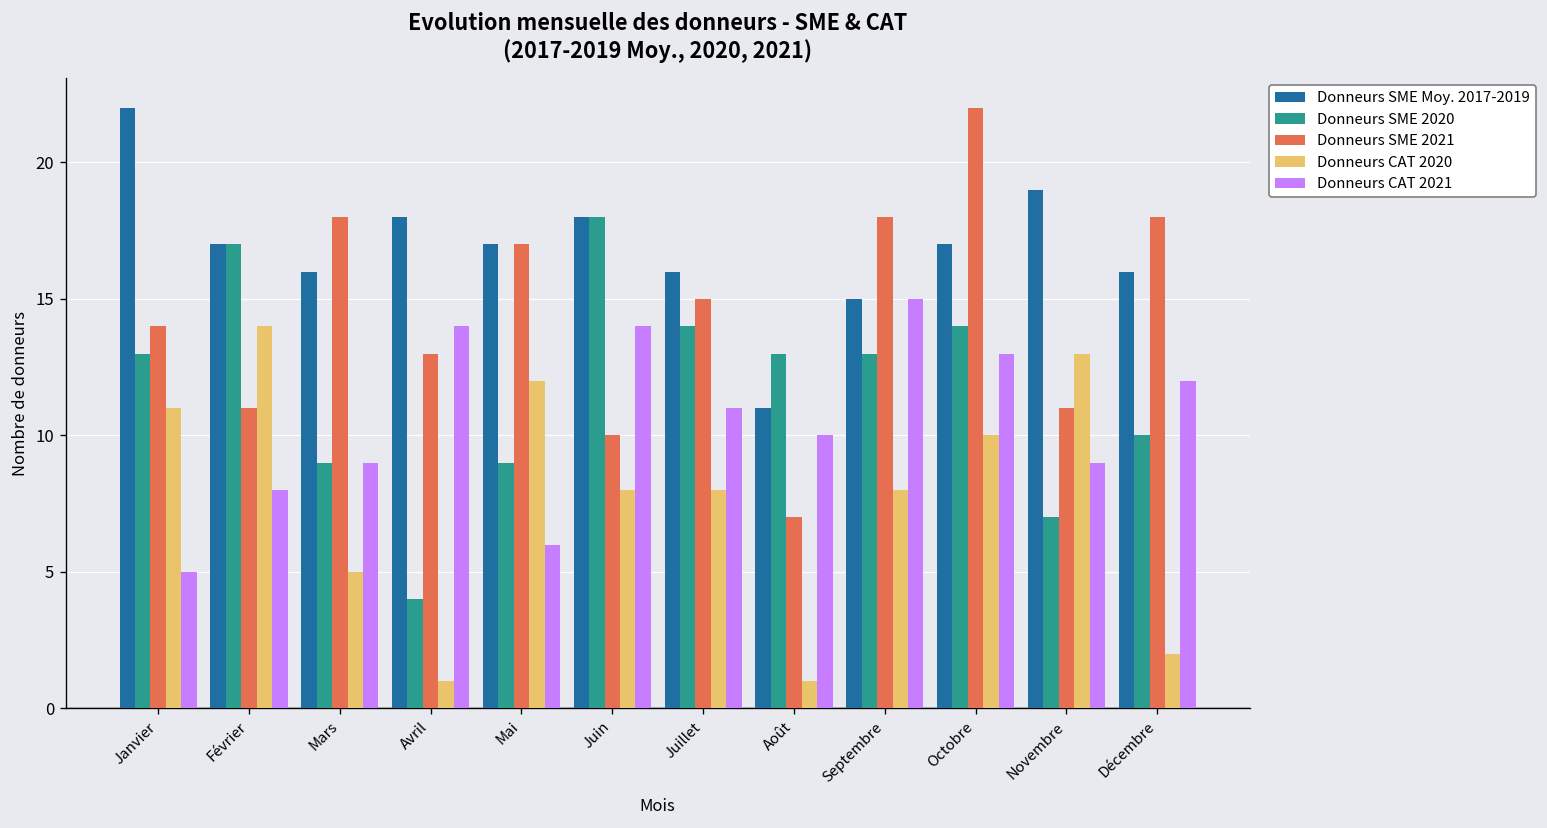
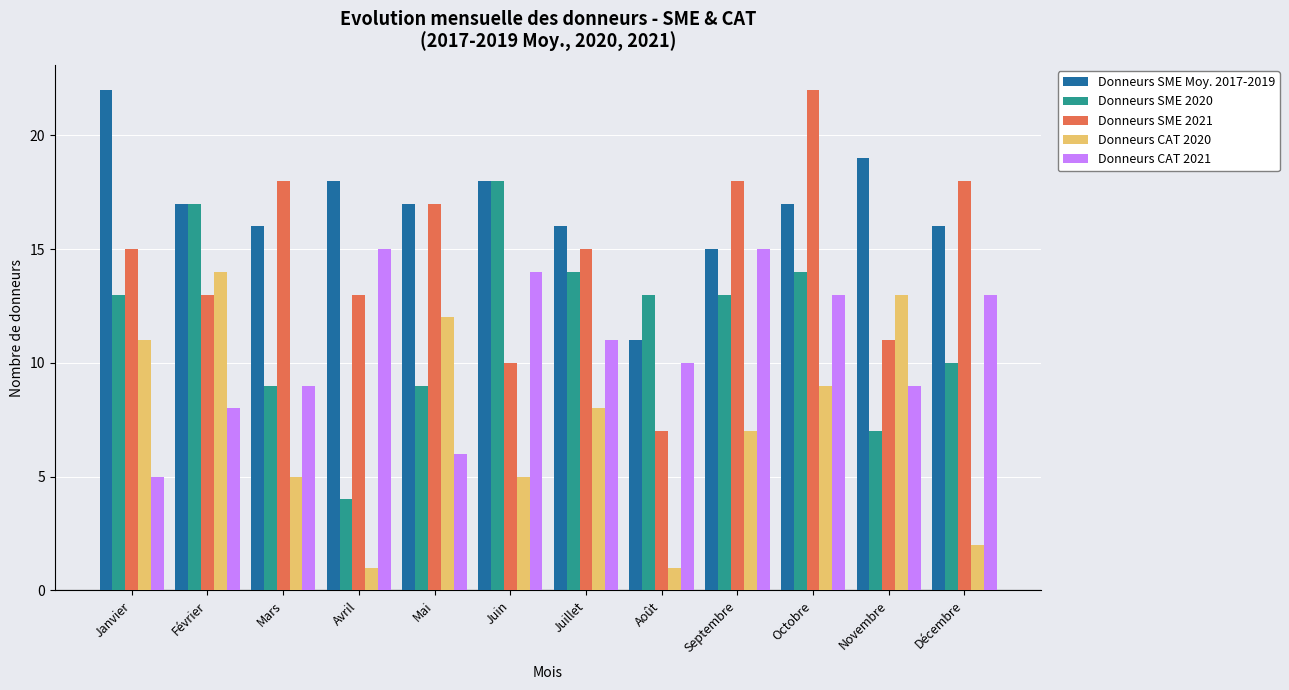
  {
    "Donneurs SME 2021": {
-     "Janvier": 14,
-     "Février": 11,
+     "Janvier": 15,
+     "Février": 13,
      "Mars": 18,
      "Avril": 13,
      "Mai": 17,
      "Juin": 10,
      "Juillet": 15,
      "Août": 7,
      "Septembre": 18,
      "Octobre": 22,
      "Novembre": 11,
      "Décembre": 18
    },
    "Donneurs CAT 2020": {
      "Janvier": 11,
      "Février": 14,
      "Mars": 5,
      "Avril": 1,
      "Mai": 12,
-     "Juin": 8,
+     "Juin": 5,
      "Juillet": 8,
      "Août": 1,
-     "Septembre": 8,
-     "Octobre": 10,
+     "Septembre": 7,
+     "Octobre": 9,
      "Novembre": 13,
      "Décembre": 2
    },
    "Donneurs CAT 2021": {
      "Janvier": 5,
      "Février": 8,
      "Mars": 9,
-     "Avril": 14,
+     "Avril": 15,
      "Mai": 6,
      "Juin": 14,
      "Juillet": 11,
      "Août": 10,
      "Septembre": 15,
      "Octobre": 13,
      "Novembre": 9,
-     "Décembre": 12
+     "Décembre": 13
    }
  }
